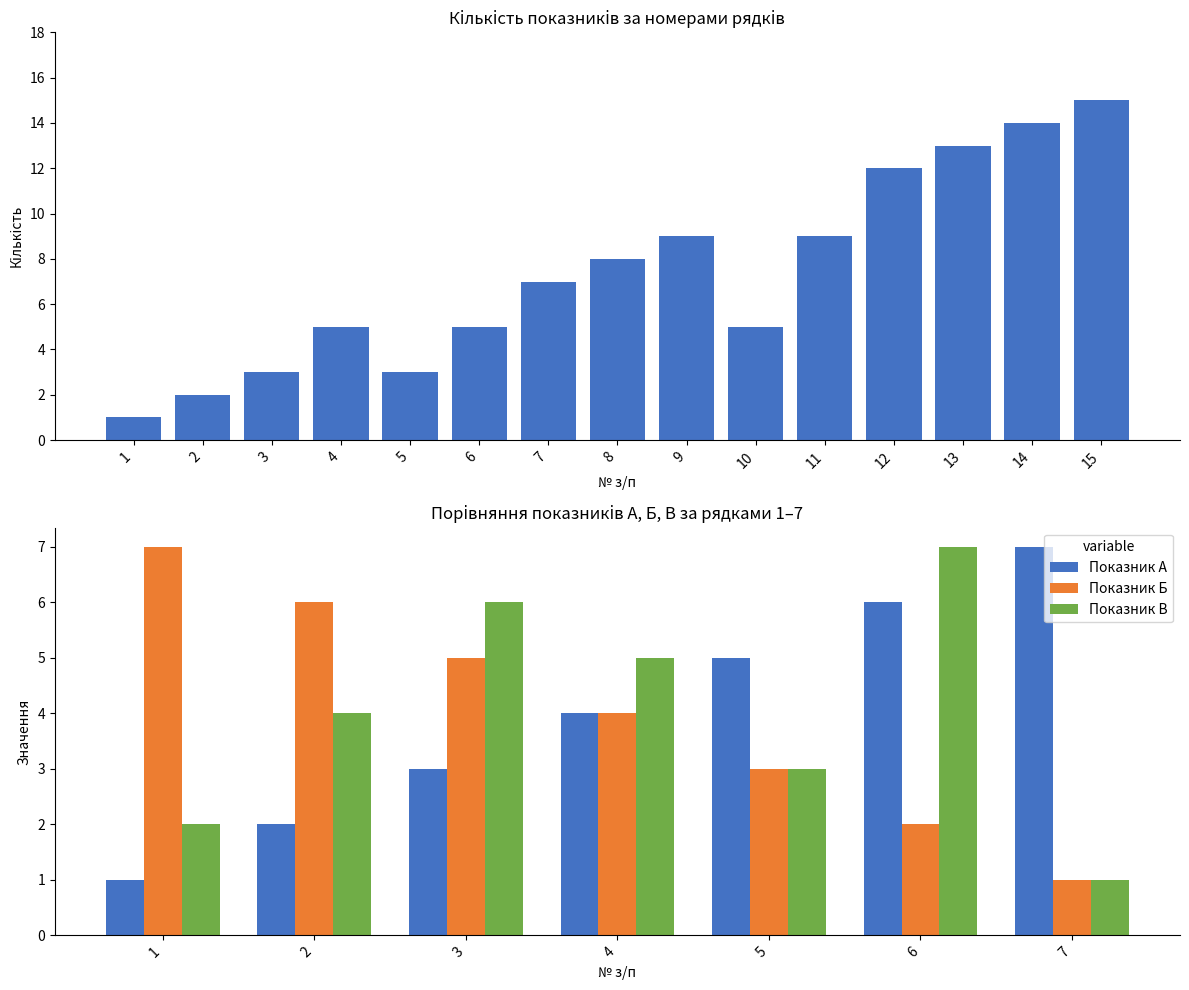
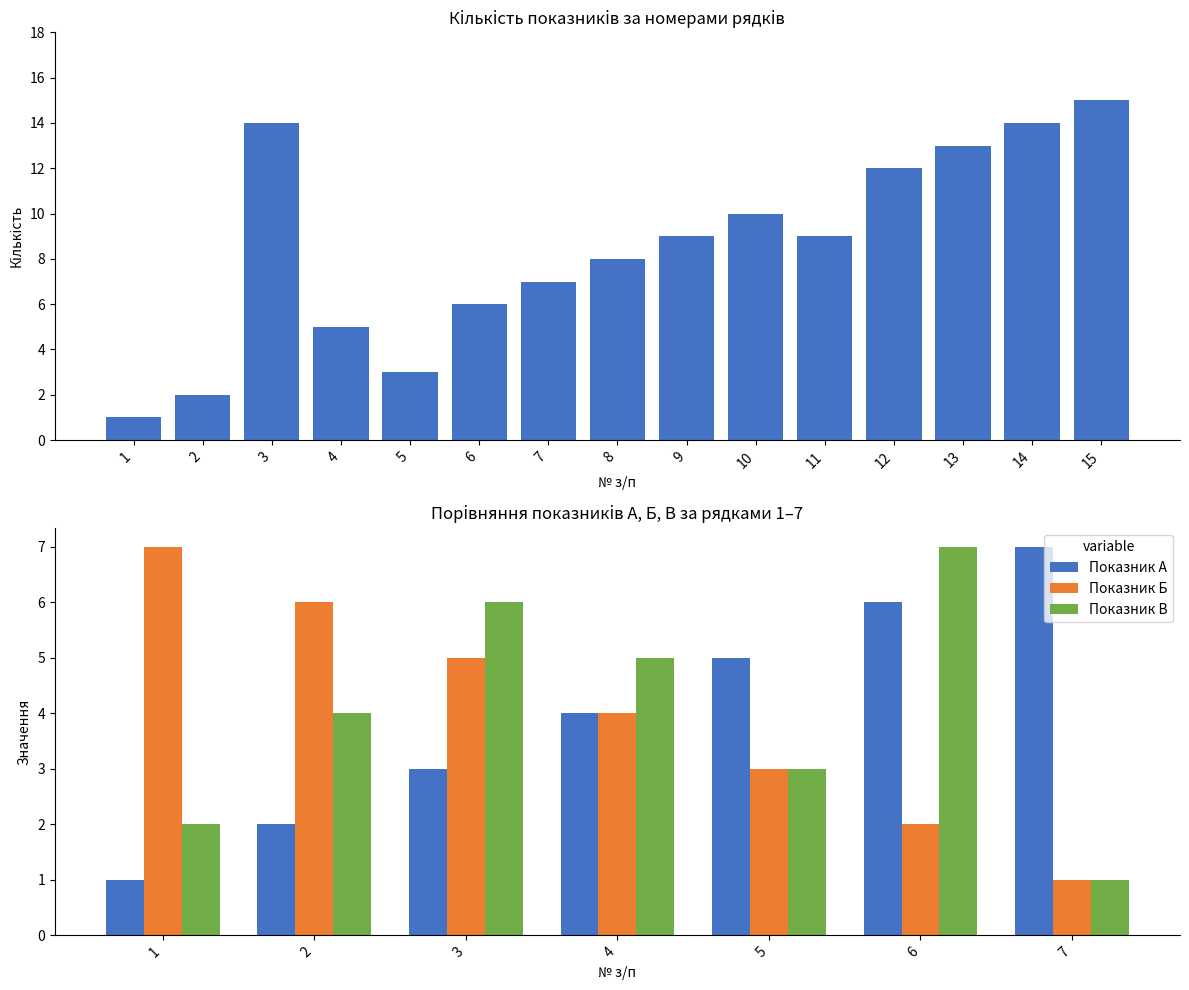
  {
    "Кількість показників за номерами рядків": {
      "1": 1,
      "2": 2,
-     "3": 3,
+     "3": 14,
      "4": 5,
      "5": 3,
-     "6": 5,
+     "6": 6,
      "7": 7,
      "8": 8,
      "9": 9,
-     "10": 5,
+     "10": 10,
      "11": 9,
      "12": 12,
      "13": 13,
      "14": 14,
      "15": 15
    },
    "Порівняння показників А, Б, В за рядками 1–7": {
      "Показник А": {
        "1": 1.0,
        "2": 2.0,
        "3": 3.0,
        "4": 4.0,
        "5": 5.0,
        "6": 6.0,
        "7": 7.0
      },
      "Показник Б": {
        "1": 7.0,
        "2": 6.0,
        "3": 5.0,
        "4": 4.0,
        "5": 3.0,
        "6": 2.0,
        "7": 1.0
      },
      "Показник В": {
        "1": 2.0,
        "2": 4.0,
        "3": 6.0,
        "4": 5.0,
        "5": 3.0,
        "6": 7.0,
        "7": 1.0
      }
    }
  }
